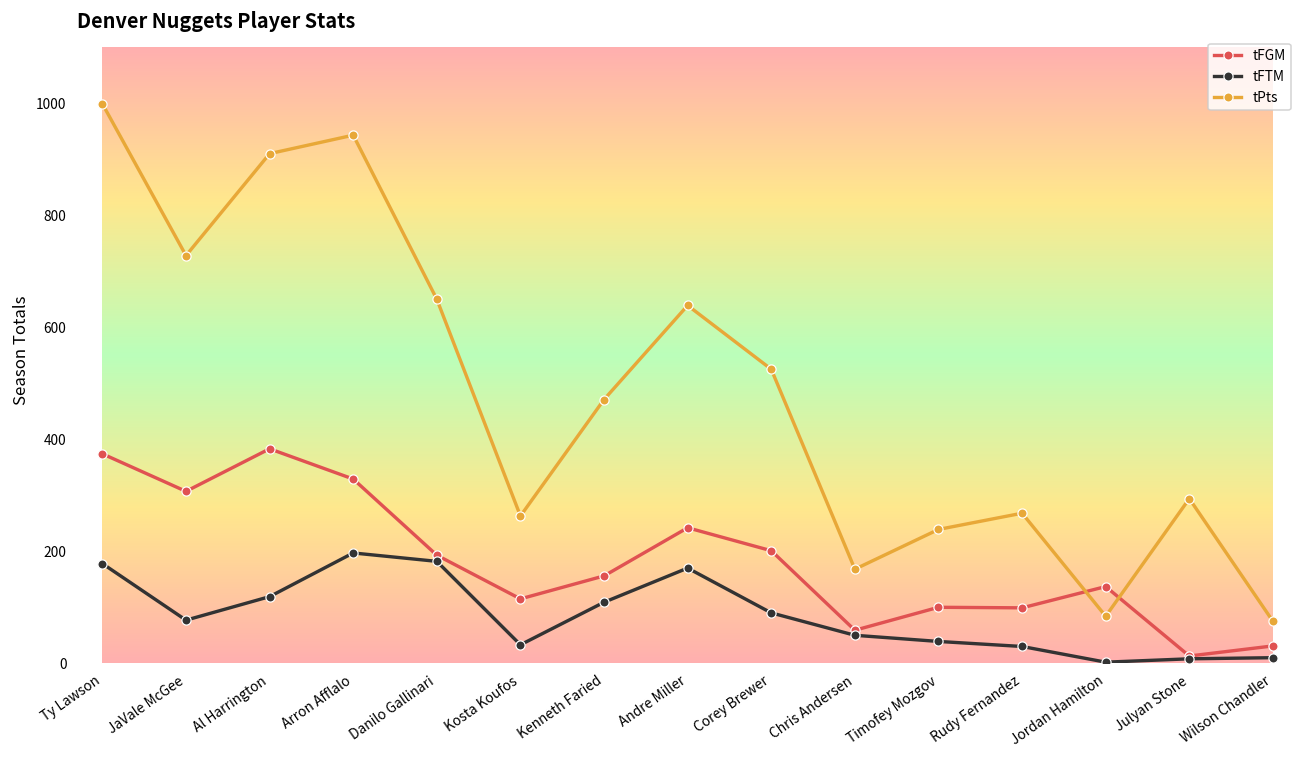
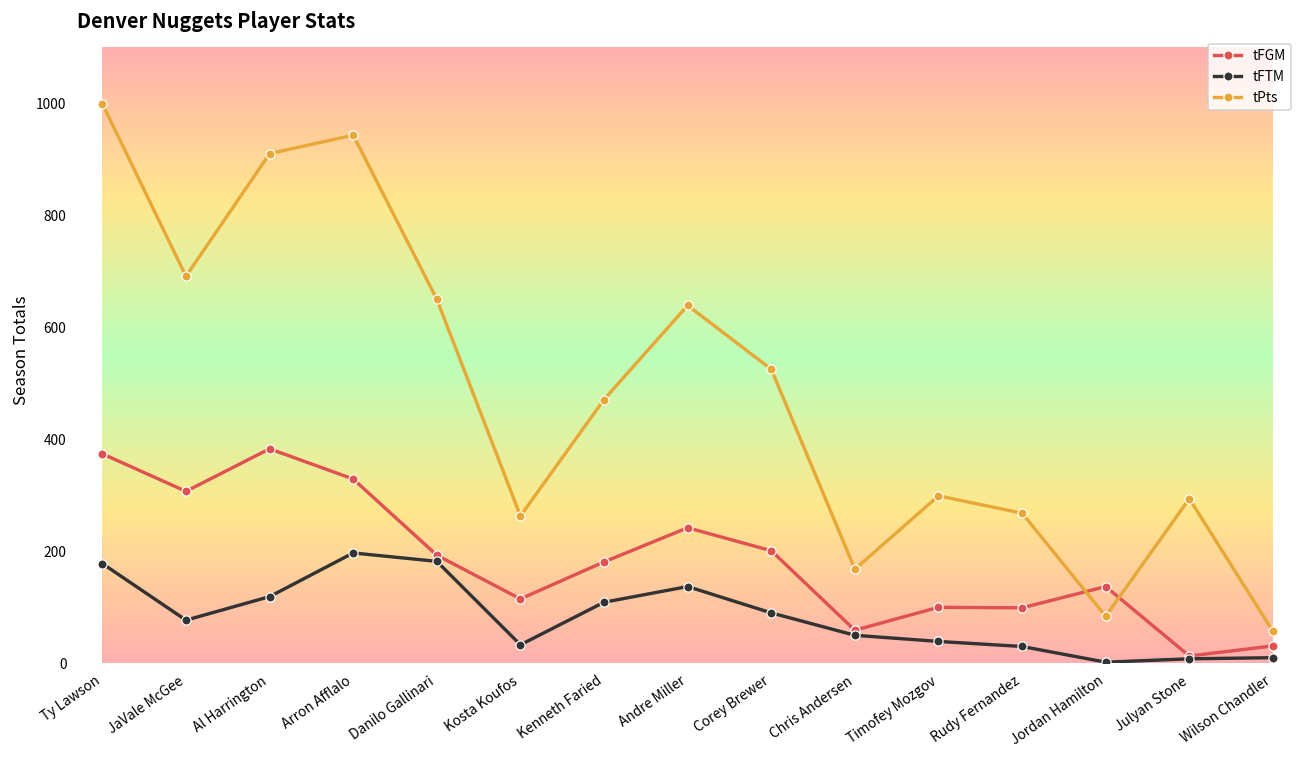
  {
    "tFGM": {
      "Ty Lawson": 370,
      "JaVale McGee": 310,
      "Al Harrington": 380,
      "Arron Afflalo": 330,
      "Danilo Gallinari": 190,
      "Kosta Koufos": 120,
-     "Kenneth Faried": 160,
+     "Kenneth Faried": 180,
      "Andre Miller": 240,
      "Corey Brewer": 200,
      "Chris Andersen": 60,
      "Timofey Mozgov": 100,
      "Rudy Fernandez": 100,
      "Jordan Hamilton": 140,
      "Wilson Chandler": 30
    },
    "tFTM": {
      "Ty Lawson": 180,
      "JaVale McGee": 80,
      "Al Harrington": 120,
      "Arron Afflalo": 200,
      "Danilo Gallinari": 180,
      "Kosta Koufos": 30,
      "Kenneth Faried": 110,
-     "Andre Miller": 170,
+     "Andre Miller": 140,
      "Corey Brewer": 90,
      "Chris Andersen": 50,
      "Timofey Mozgov": 40,
      "Rudy Fernandez": 30,
      "Jordan Hamilton": 0,
      "Wilson Chandler": 10
    },
    "tPts": {
      "Ty Lawson": 1000,
-     "JaVale McGee": 730,
+     "JaVale McGee": 690,
      "Al Harrington": 910,
      "Arron Afflalo": 940,
      "Danilo Gallinari": 650,
      "Kosta Koufos": 260,
      "Kenneth Faried": 470,
      "Andre Miller": 640,
      "Corey Brewer": 530,
      "Chris Andersen": 170,
-     "Timofey Mozgov": 240,
+     "Timofey Mozgov": 300,
      "Rudy Fernandez": 270,
      "Jordan Hamilton": 80,
      "Julyan Stone": 290,
-     "Wilson Chandler": 80
+     "Wilson Chandler": 60
    }
  }
